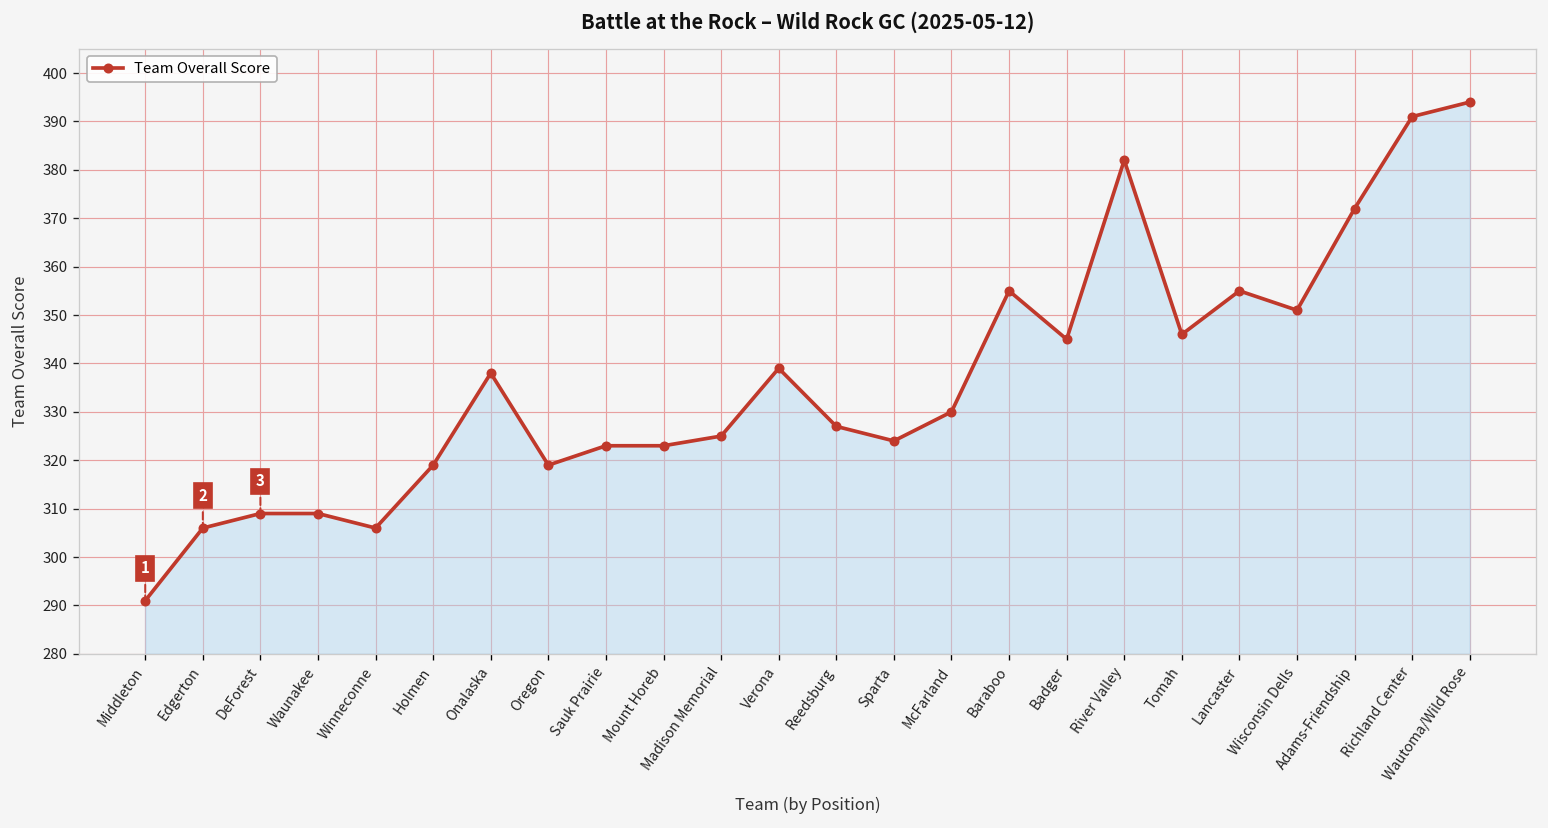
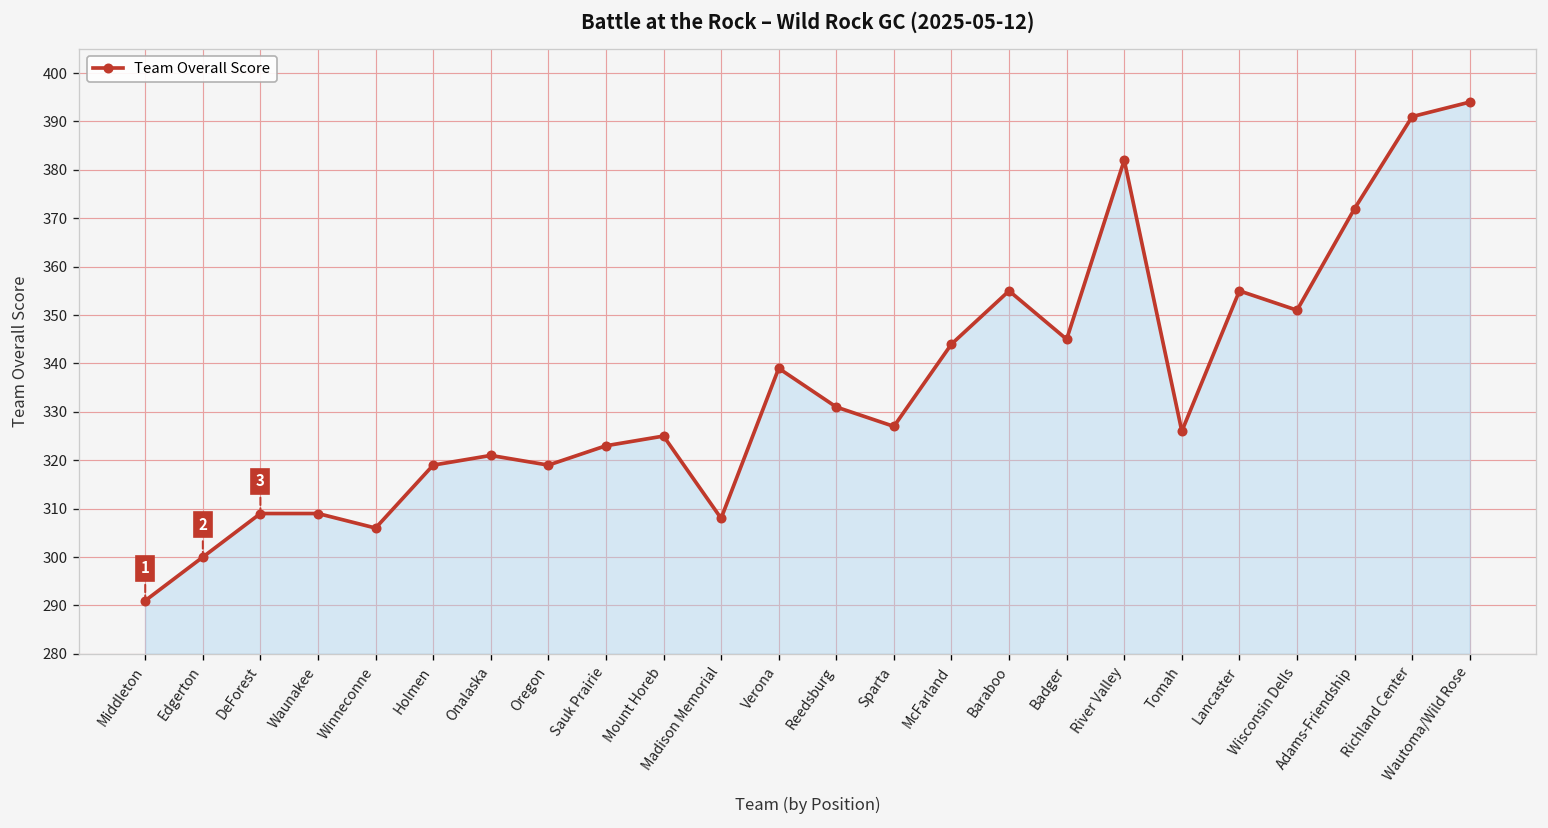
  {
-   "Edgerton": 306,
+   "Edgerton": 300,
    "Waunakee": 309,
    "Winneconne": 306,
    "Holmen": 319,
-   "Onalaska": 338,
+   "Onalaska": 321,
    "Oregon": 319,
    "Sauk Prairie": 323,
-   "Mount Horeb": 323,
-   "Madison Memorial": 325,
+   "Mount Horeb": 325,
+   "Madison Memorial": 308,
    "Verona": 339,
-   "Reedsburg": 327,
-   "Sparta": 324,
-   "McFarland": 330,
+   "Reedsburg": 331,
+   "Sparta": 327,
+   "McFarland": 344,
    "Baraboo": 355,
    "Badger": 345,
    "River Valley": 382,
-   "Tomah": 346,
+   "Tomah": 326,
    "Lancaster": 355,
    "Wisconsin Dells": 351,
    "Adams-Friendship": 372,
    "Richland Center": 391,
    "Wautoma/Wild Rose": 394
  }
